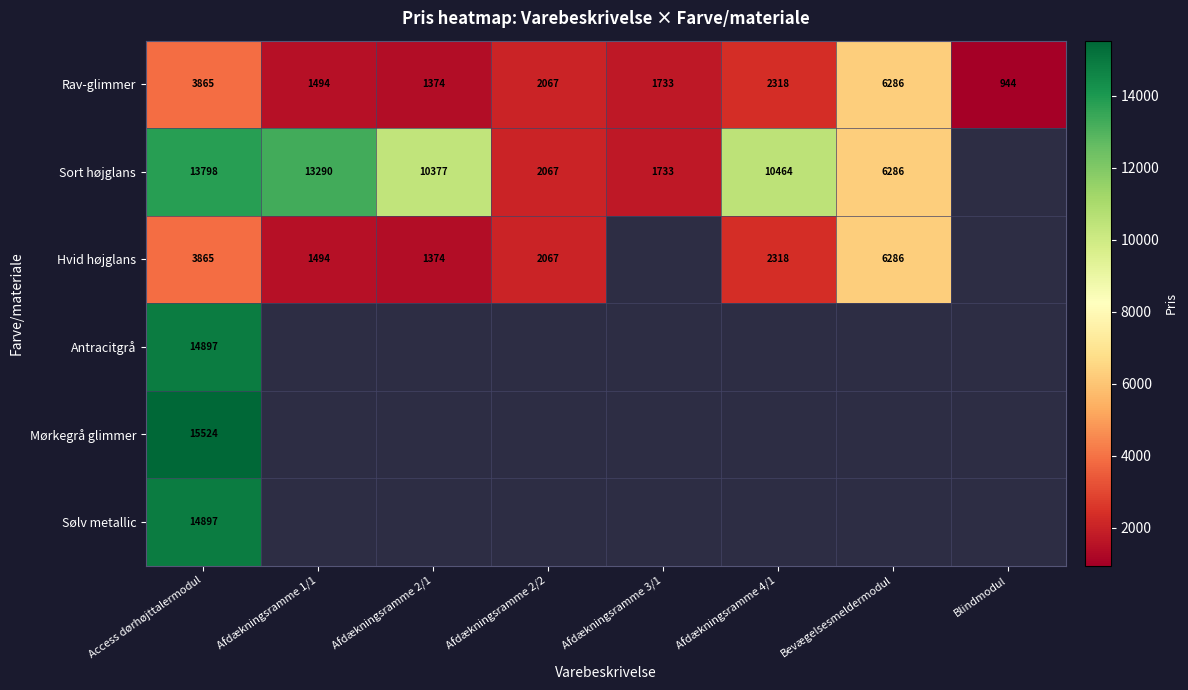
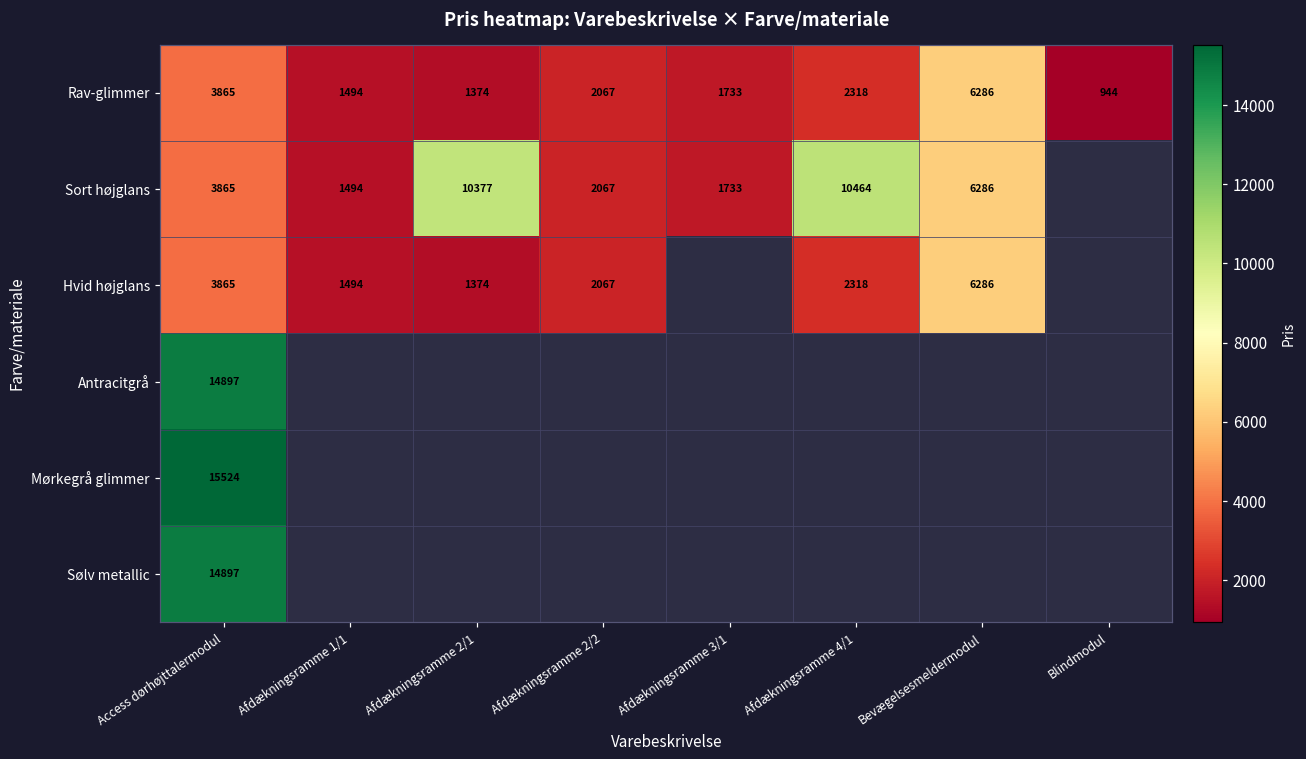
  {
    "Rav-glimmer": {
      "Access dørhøjttalermodul": 3865,
      "Afdækningsramme 1/1": 1494,
      "Afdækningsramme 2/1": 1374,
      "Afdækningsramme 2/2": 2067,
      "Afdækningsramme 3/1": 1733,
      "Afdækningsramme 4/1": 2318,
      "Bevægelsesmeldermodul": 6286,
      "Blindmodul": 944
    },
    "Sort højglans": {
-     "Access dørhøjttalermodul": 13798,
-     "Afdækningsramme 1/1": 13290,
+     "Access dørhøjttalermodul": 3865,
+     "Afdækningsramme 1/1": 1494,
      "Afdækningsramme 2/1": 10377,
      "Afdækningsramme 2/2": 2067,
      "Afdækningsramme 3/1": 1733,
      "Afdækningsramme 4/1": 10464,
      "Bevægelsesmeldermodul": 6286
    },
    "Hvid højglans": {
      "Access dørhøjttalermodul": 3865,
      "Afdækningsramme 1/1": 1494,
      "Afdækningsramme 2/1": 1374,
      "Afdækningsramme 2/2": 2067,
      "Afdækningsramme 4/1": 2318,
      "Bevægelsesmeldermodul": 6286
    },
    "Antracitgrå": {
      "Access dørhøjttalermodul": 14897
    },
    "Mørkegrå glimmer": {
      "Access dørhøjttalermodul": 15524
    },
    "Sølv metallic": {
      "Access dørhøjttalermodul": 14897
    }
  }
